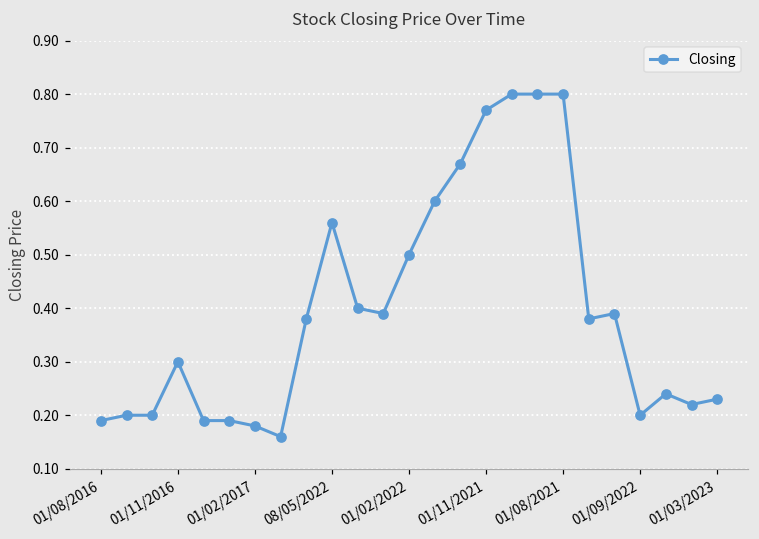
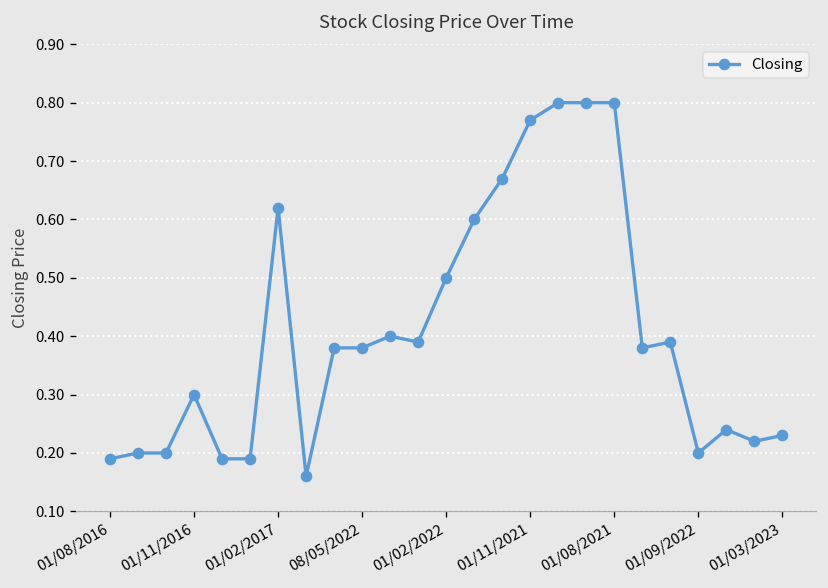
  {
    "01/08/2016": 0.19,
    "01/11/2016": 0.30,
-   "01/02/2017": 0.18,
-   "08/05/2022": 0.56,
+   "01/02/2017": 0.62,
+   "08/05/2022": 0.38,
    "01/02/2022": 0.50,
    "01/11/2021": 0.77,
    "01/08/2021": 0.80,
    "01/09/2022": 0.20,
    "01/03/2023": 0.23
  }
